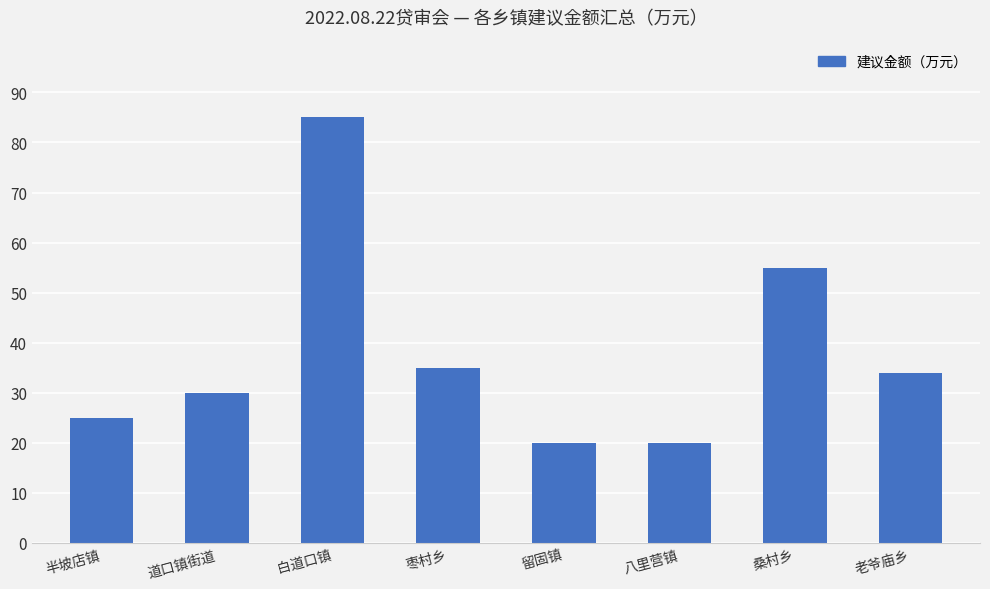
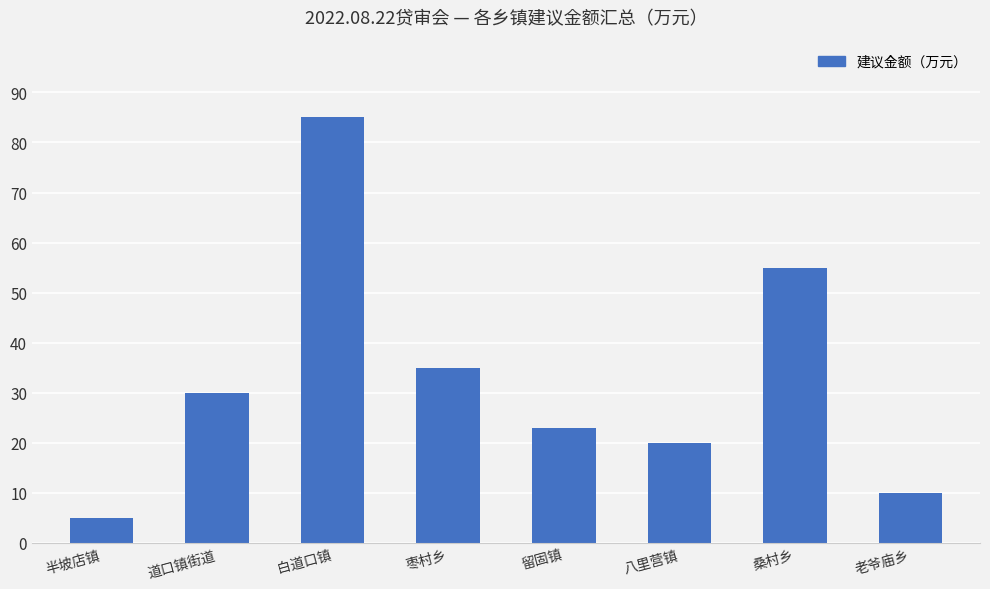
  {
-   "半坡店镇": 25,
+   "半坡店镇": 5,
    "道口镇街道": 30,
    "白道口镇": 85,
    "枣村乡": 35,
-   "留固镇": 20,
+   "留固镇": 23,
    "八里营镇": 20,
    "桑村乡": 55,
-   "老爷庙乡": 34
+   "老爷庙乡": 10
  }
